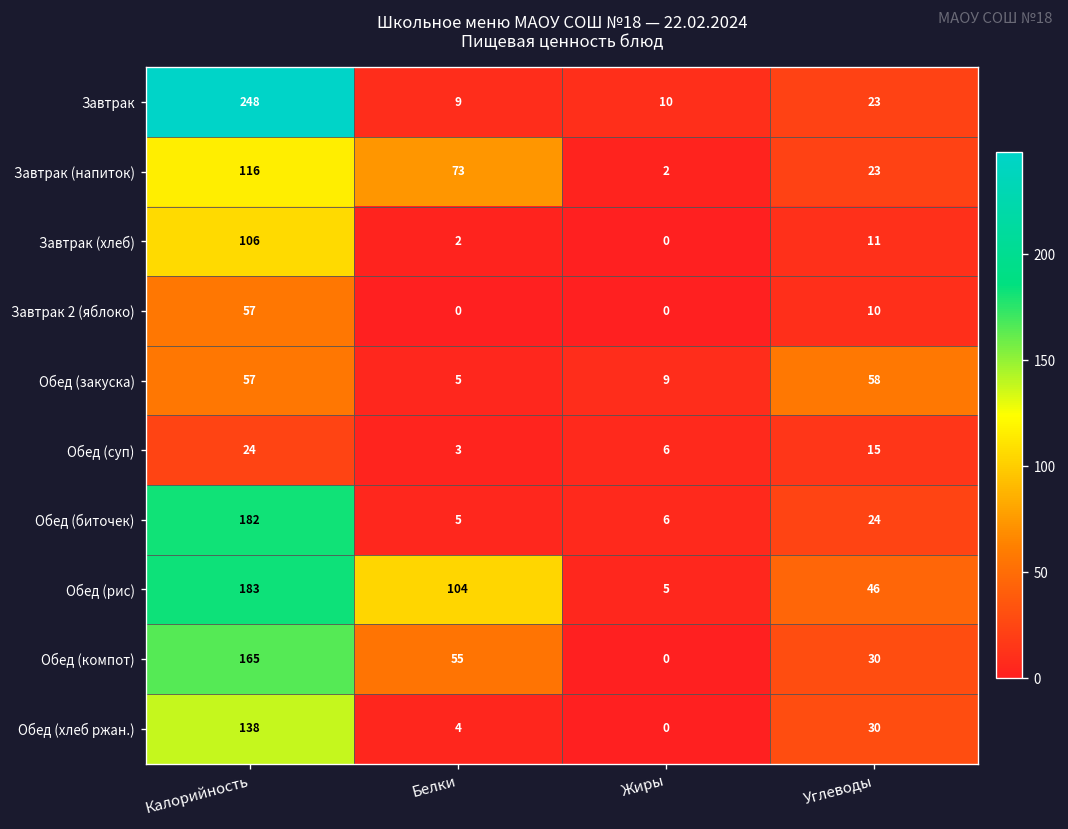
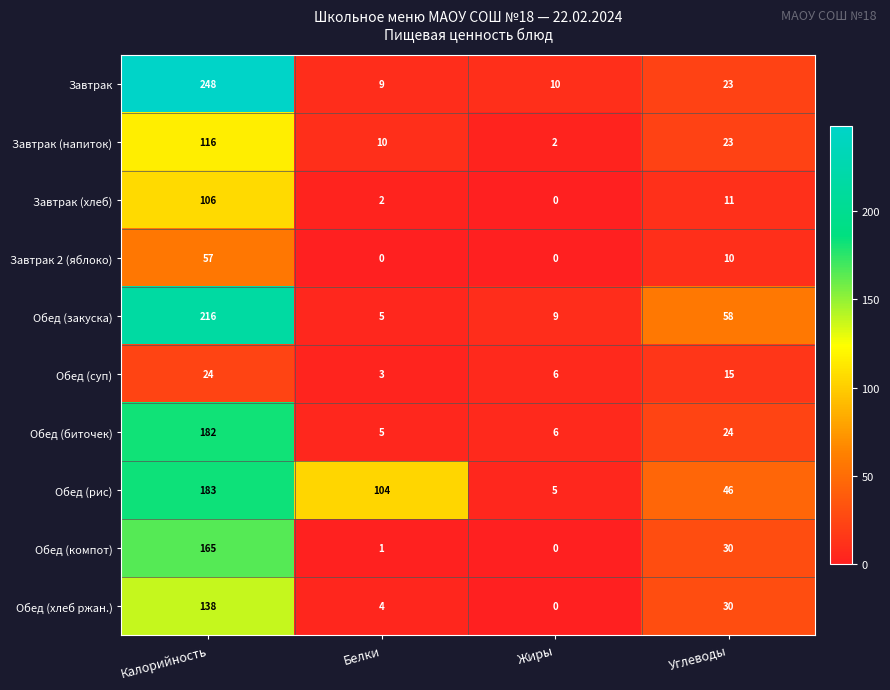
  {
    "Завтрак": {
      "Калорийность": 248,
      "Белки": 9,
      "Жиры": 10,
      "Углеводы": 23
    },
    "Завтрак (напиток)": {
      "Калорийность": 116,
-     "Белки": 73,
+     "Белки": 10,
      "Жиры": 2,
      "Углеводы": 23
    },
    "Завтрак (хлеб)": {
      "Калорийность": 106,
      "Белки": 2,
      "Жиры": 0,
      "Углеводы": 11
    },
    "Завтрак 2 (яблоко)": {
      "Калорийность": 57,
      "Белки": 0,
      "Жиры": 0,
      "Углеводы": 10
    },
    "Обед (закуска)": {
-     "Калорийность": 57,
+     "Калорийность": 216,
      "Белки": 5,
      "Жиры": 9,
      "Углеводы": 58
    },
    "Обед (суп)": {
      "Калорийность": 24,
      "Белки": 3,
      "Жиры": 6,
      "Углеводы": 15
    },
    "Обед (биточек)": {
      "Калорийность": 182,
      "Белки": 5,
      "Жиры": 6,
      "Углеводы": 24
    },
    "Обед (рис)": {
      "Калорийность": 183,
      "Белки": 104,
      "Жиры": 5,
      "Углеводы": 46
    },
    "Обед (компот)": {
      "Калорийность": 165,
-     "Белки": 55,
+     "Белки": 1,
      "Жиры": 0,
      "Углеводы": 30
    },
    "Обед (хлеб ржан.)": {
      "Калорийность": 138,
      "Белки": 4,
      "Жиры": 0,
      "Углеводы": 30
    }
  }
